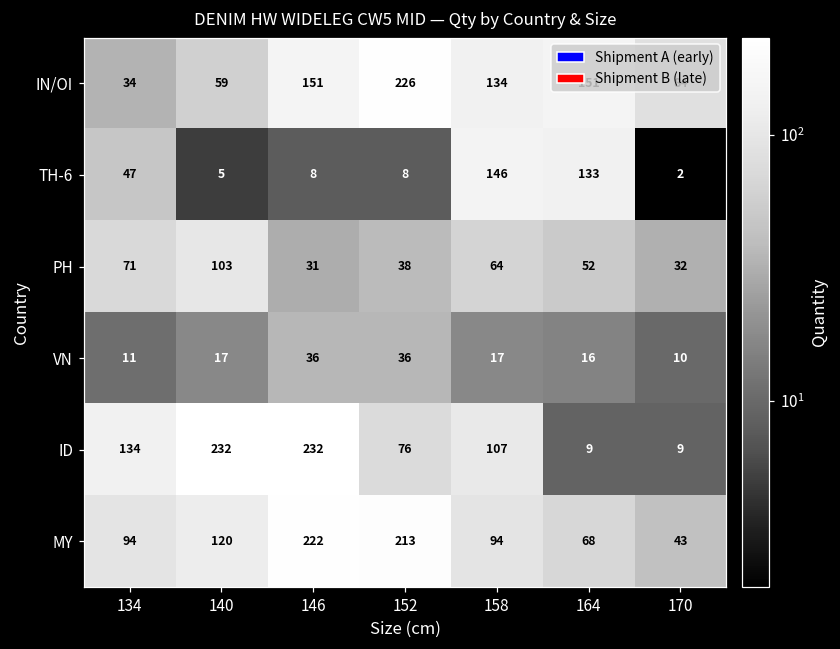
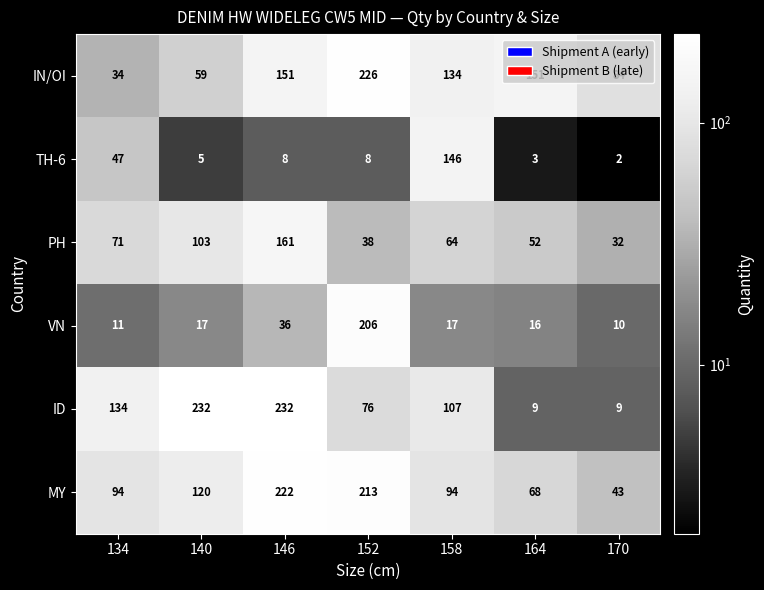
  {
    "IN/OI": {
      "134": 34,
      "140": 59,
      "146": 151,
      "152": 226,
      "158": 134
    },
    "TH-6": {
      "134": 47,
      "140": 5,
      "146": 8,
      "152": 8,
      "158": 146,
-     "164": 133,
+     "164": 3,
      "170": 2
    },
    "PH": {
      "134": 71,
      "140": 103,
-     "146": 31,
+     "146": 161,
      "152": 38,
      "158": 64,
      "164": 52,
      "170": 32
    },
    "VN": {
      "134": 11,
      "140": 17,
      "146": 36,
-     "152": 36,
+     "152": 206,
      "158": 17,
      "164": 16,
      "170": 10
    },
    "ID": {
      "134": 134,
      "140": 232,
      "146": 232,
      "152": 76,
      "158": 107,
      "164": 9,
      "170": 9
    },
    "MY": {
      "134": 94,
      "140": 120,
      "146": 222,
      "152": 213,
      "158": 94,
      "164": 68,
      "170": 43
    }
  }
